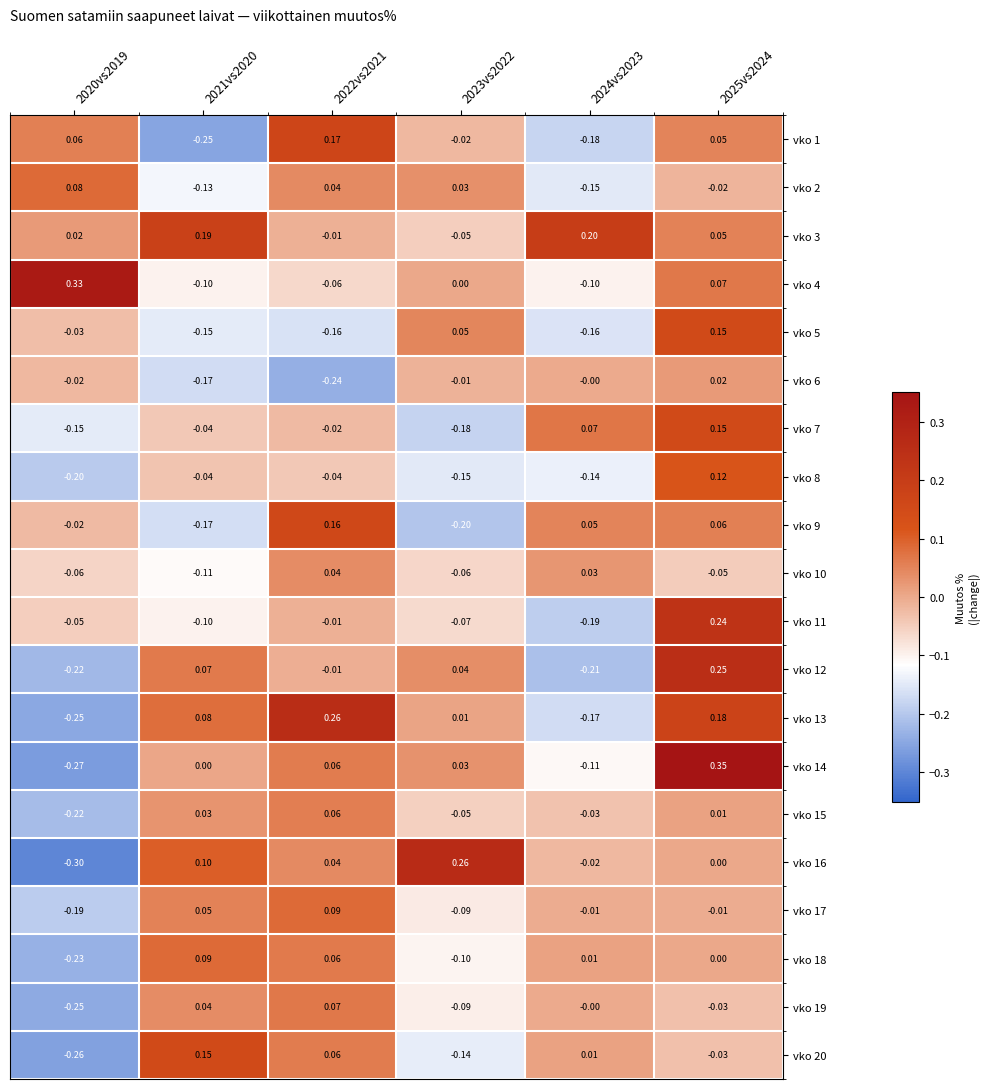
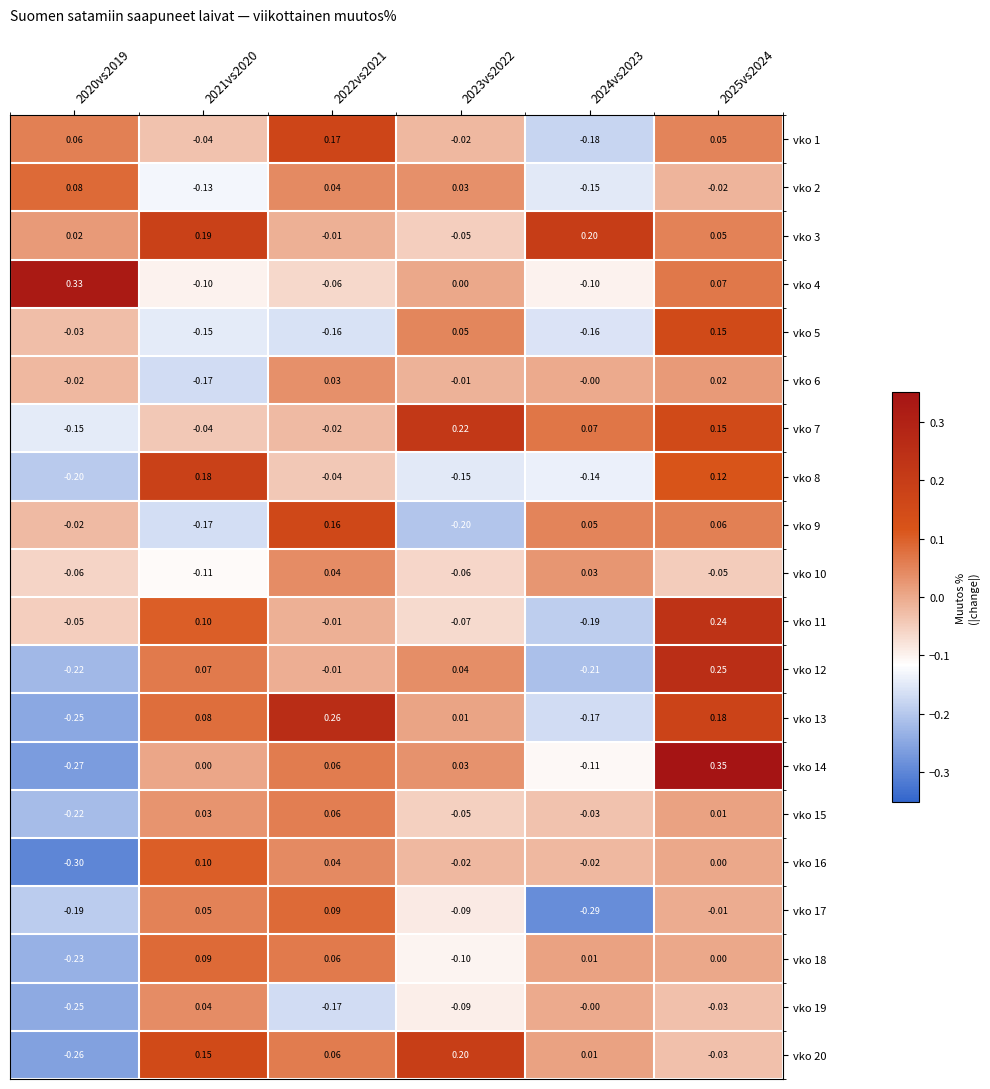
  {
    "vko 1": {
      "2020vs2019": 0.06,
-     "2021vs2020": -0.25,
+     "2021vs2020": -0.04,
      "2022vs2021": 0.17,
      "2023vs2022": -0.02,
      "2024vs2023": -0.18,
      "2025vs2024": 0.05
    },
    "vko 2": {
      "2020vs2019": 0.08,
      "2021vs2020": -0.13,
      "2022vs2021": 0.04,
      "2023vs2022": 0.03,
      "2024vs2023": -0.15,
      "2025vs2024": -0.02
    },
    "vko 3": {
      "2020vs2019": 0.02,
      "2021vs2020": 0.19,
      "2022vs2021": -0.01,
      "2023vs2022": -0.05,
      "2024vs2023": 0.20,
      "2025vs2024": 0.05
    },
    "vko 4": {
      "2020vs2019": 0.33,
      "2021vs2020": -0.10,
      "2022vs2021": -0.06,
      "2023vs2022": 0.00,
      "2024vs2023": -0.10,
      "2025vs2024": 0.07
    },
    "vko 5": {
      "2020vs2019": -0.03,
      "2021vs2020": -0.15,
      "2022vs2021": -0.16,
      "2023vs2022": 0.05,
      "2024vs2023": -0.16,
      "2025vs2024": 0.15
    },
    "vko 6": {
      "2020vs2019": -0.02,
      "2021vs2020": -0.17,
-     "2022vs2021": -0.24,
+     "2022vs2021": 0.03,
      "2023vs2022": -0.01,
      "2024vs2023": -0.00,
      "2025vs2024": 0.02
    },
    "vko 7": {
      "2020vs2019": -0.15,
      "2021vs2020": -0.04,
      "2022vs2021": -0.02,
-     "2023vs2022": -0.18,
+     "2023vs2022": 0.22,
      "2024vs2023": 0.07,
      "2025vs2024": 0.15
    },
    "vko 8": {
      "2020vs2019": -0.20,
-     "2021vs2020": -0.04,
+     "2021vs2020": 0.18,
      "2022vs2021": -0.04,
      "2023vs2022": -0.15,
      "2024vs2023": -0.14,
      "2025vs2024": 0.12
    },
    "vko 9": {
      "2020vs2019": -0.02,
      "2021vs2020": -0.17,
      "2022vs2021": 0.16,
      "2023vs2022": -0.20,
      "2024vs2023": 0.05,
      "2025vs2024": 0.06
    },
    "vko 10": {
      "2020vs2019": -0.06,
      "2021vs2020": -0.11,
      "2022vs2021": 0.04,
      "2023vs2022": -0.06,
      "2024vs2023": 0.03,
      "2025vs2024": -0.05
    },
    "vko 11": {
      "2020vs2019": -0.05,
-     "2021vs2020": -0.10,
+     "2021vs2020": 0.10,
      "2022vs2021": -0.01,
      "2023vs2022": -0.07,
      "2024vs2023": -0.19,
      "2025vs2024": 0.24
    },
    "vko 12": {
      "2020vs2019": -0.22,
      "2021vs2020": 0.07,
      "2022vs2021": -0.01,
      "2023vs2022": 0.04,
      "2024vs2023": -0.21,
      "2025vs2024": 0.25
    },
    "vko 13": {
      "2020vs2019": -0.25,
      "2021vs2020": 0.08,
      "2022vs2021": 0.26,
      "2023vs2022": 0.01,
      "2024vs2023": -0.17,
      "2025vs2024": 0.18
    },
    "vko 14": {
      "2020vs2019": -0.27,
      "2021vs2020": 0.00,
      "2022vs2021": 0.06,
      "2023vs2022": 0.03,
      "2024vs2023": -0.11,
      "2025vs2024": 0.35
    },
    "vko 15": {
      "2020vs2019": -0.22,
      "2021vs2020": 0.03,
      "2022vs2021": 0.06,
      "2023vs2022": -0.05,
      "2024vs2023": -0.03,
      "2025vs2024": 0.01
    },
    "vko 16": {
      "2020vs2019": -0.30,
      "2021vs2020": 0.10,
      "2022vs2021": 0.04,
-     "2023vs2022": 0.26,
+     "2023vs2022": -0.02,
      "2024vs2023": -0.02,
      "2025vs2024": 0.00
    },
    "vko 17": {
      "2020vs2019": -0.19,
      "2021vs2020": 0.05,
      "2022vs2021": 0.09,
      "2023vs2022": -0.09,
-     "2024vs2023": -0.01,
+     "2024vs2023": -0.29,
      "2025vs2024": -0.01
    },
    "vko 18": {
      "2020vs2019": -0.23,
      "2021vs2020": 0.09,
      "2022vs2021": 0.06,
      "2023vs2022": -0.10,
      "2024vs2023": 0.01,
      "2025vs2024": 0.00
    },
    "vko 19": {
      "2020vs2019": -0.25,
      "2021vs2020": 0.04,
-     "2022vs2021": 0.07,
+     "2022vs2021": -0.17,
      "2023vs2022": -0.09,
      "2024vs2023": -0.00,
      "2025vs2024": -0.03
    },
    "vko 20": {
      "2020vs2019": -0.26,
      "2021vs2020": 0.15,
      "2022vs2021": 0.06,
-     "2023vs2022": -0.14,
+     "2023vs2022": 0.20,
      "2024vs2023": 0.01,
      "2025vs2024": -0.03
    }
  }
